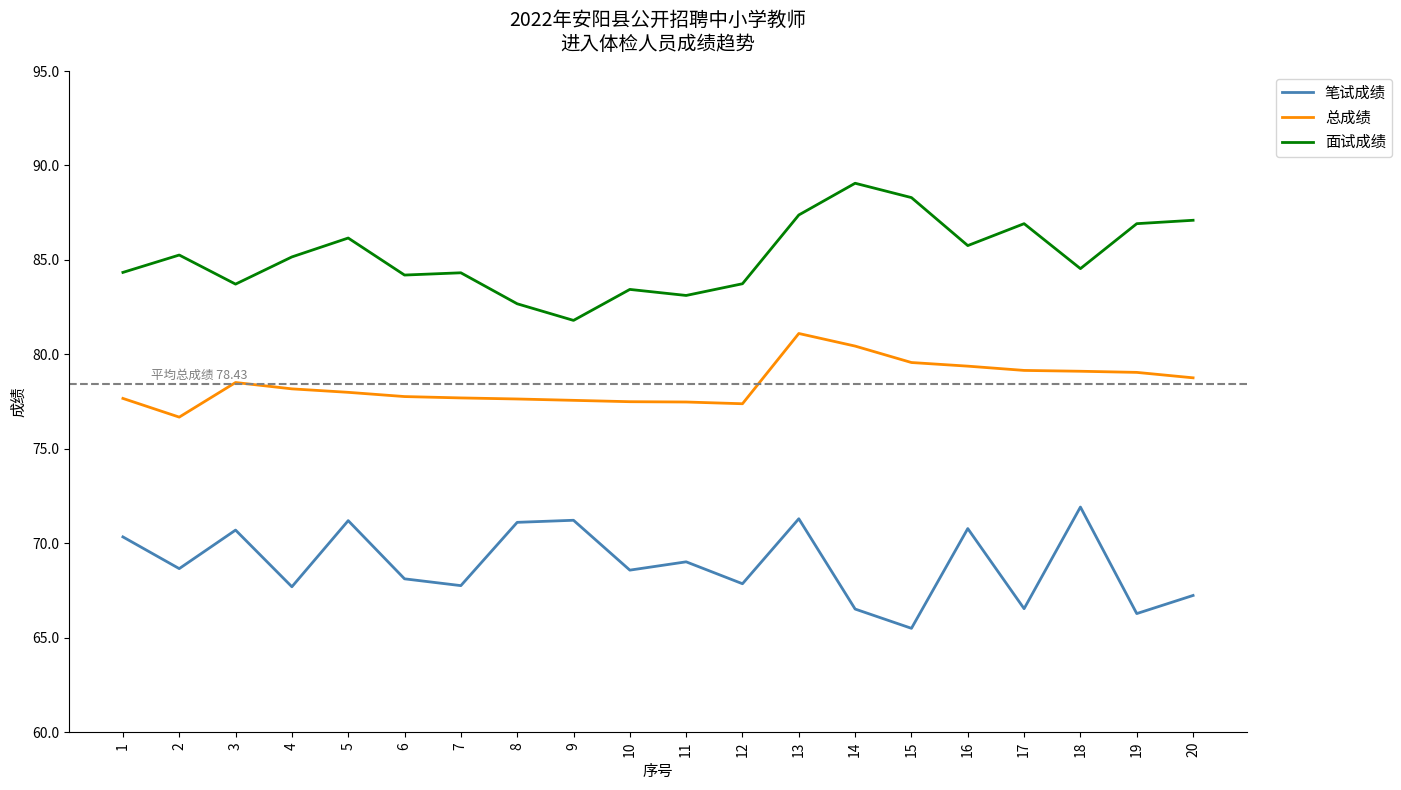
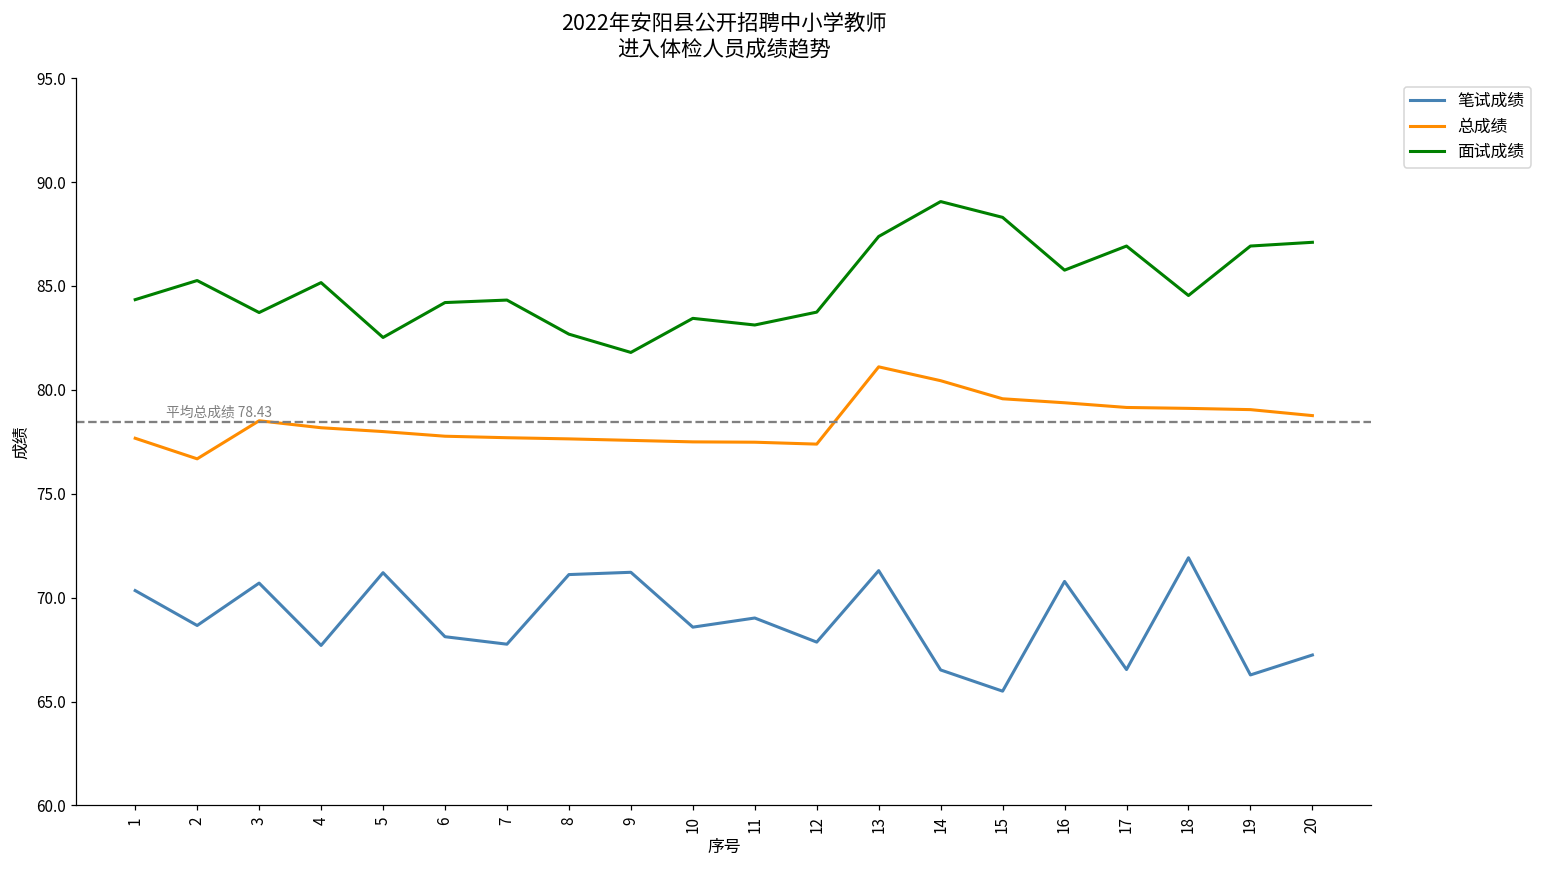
  {
    "笔试成绩": {
      "1": 70.3,
      "2": 68.7,
      "3": 70.7,
      "4": 67.7,
      "5": 71.2,
      "6": 68.1,
      "7": 67.8,
      "8": 71.1,
      "9": 71.2,
      "10": 68.6,
      "11": 69.0,
      "12": 67.9,
      "13": 71.3,
      "14": 66.5,
      "15": 65.5,
      "16": 70.8,
      "17": 66.5,
      "18": 71.9,
      "19": 66.3,
      "20": 67.2
    },
    "总成绩": {
      "1": 77.7,
      "2": 76.7,
      "4": 78.2,
      "5": 78.0,
      "6": 77.8,
      "7": 77.7,
      "8": 77.6,
      "9": 77.6,
      "10": 77.5,
      "11": 77.5,
      "12": 77.4,
      "13": 81.1,
      "14": 80.4,
      "15": 79.6,
      "16": 79.4,
      "17": 79.2,
      "18": 79.1,
      "19": 79.0,
      "20": 78.8
    },
    "面试成绩": {
      "1": 84.3,
      "2": 85.3,
      "3": 83.7,
      "4": 85.2,
-     "5": 86.2,
+     "5": 82.5,
      "6": 84.2,
      "7": 84.3,
      "8": 82.7,
      "9": 81.8,
      "10": 83.4,
      "11": 83.1,
      "12": 83.7,
      "13": 87.4,
      "14": 89.1,
      "15": 88.3,
      "16": 85.8,
      "17": 86.9,
      "18": 84.5,
      "19": 86.9,
      "20": 87.1
    }
  }
